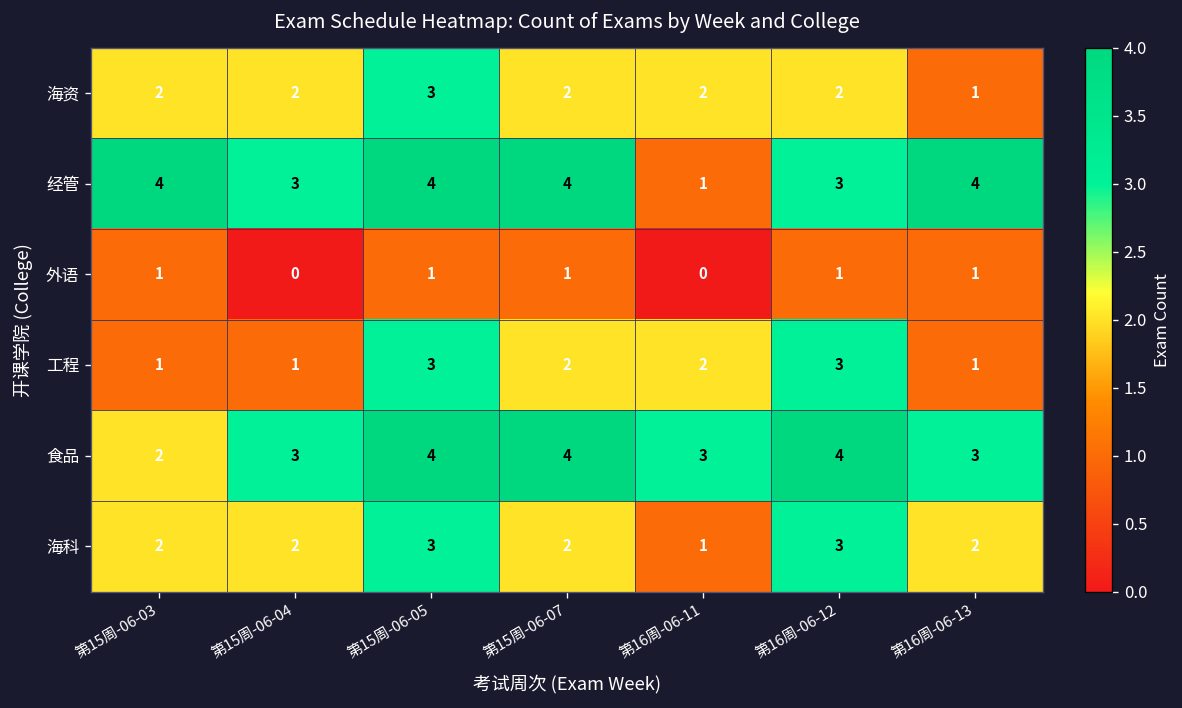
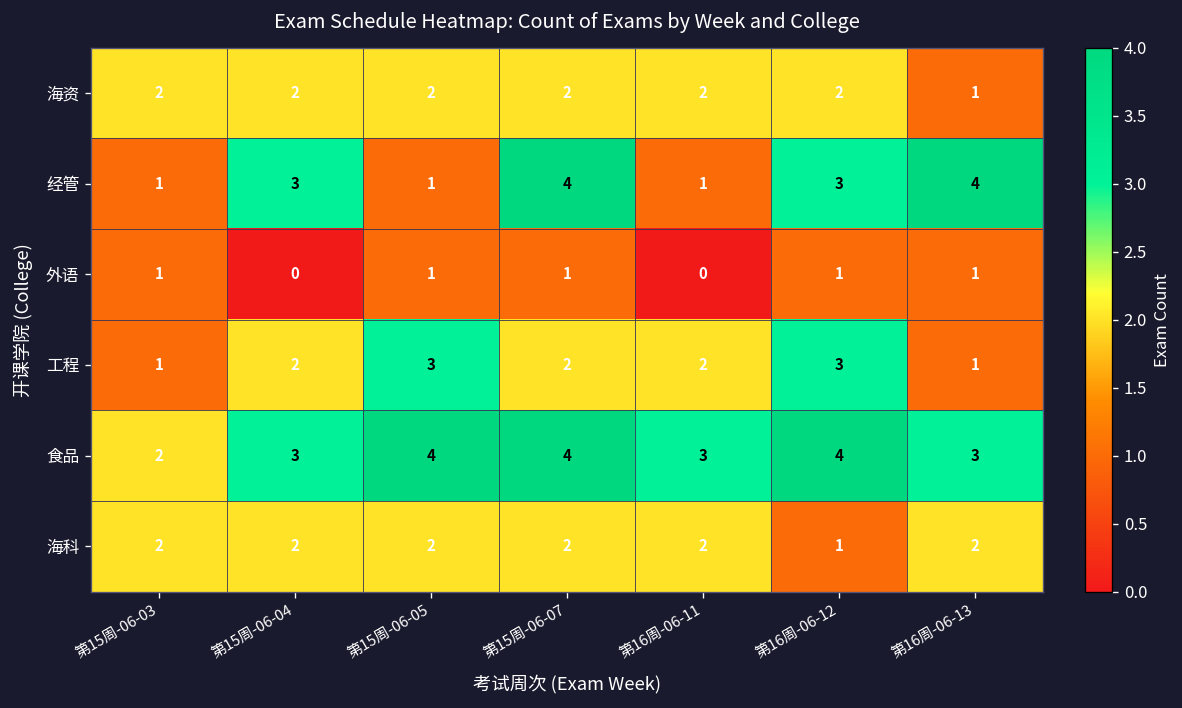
  {
    "海资": {
      "第15周-06-03": 2,
      "第15周-06-04": 2,
-     "第15周-06-05": 3,
+     "第15周-06-05": 2,
      "第15周-06-07": 2,
      "第16周-06-11": 2,
      "第16周-06-12": 2,
      "第16周-06-13": 1
    },
    "经管": {
-     "第15周-06-03": 4,
+     "第15周-06-03": 1,
      "第15周-06-04": 3,
-     "第15周-06-05": 4,
+     "第15周-06-05": 1,
      "第15周-06-07": 4,
      "第16周-06-11": 1,
      "第16周-06-12": 3,
      "第16周-06-13": 4
    },
    "外语": {
      "第15周-06-03": 1,
      "第15周-06-04": 0,
      "第15周-06-05": 1,
      "第15周-06-07": 1,
      "第16周-06-11": 0,
      "第16周-06-12": 1,
      "第16周-06-13": 1
    },
    "工程": {
      "第15周-06-03": 1,
-     "第15周-06-04": 1,
+     "第15周-06-04": 2,
      "第15周-06-05": 3,
      "第15周-06-07": 2,
      "第16周-06-11": 2,
      "第16周-06-12": 3,
      "第16周-06-13": 1
    },
    "食品": {
      "第15周-06-03": 2,
      "第15周-06-04": 3,
      "第15周-06-05": 4,
      "第15周-06-07": 4,
      "第16周-06-11": 3,
      "第16周-06-12": 4,
      "第16周-06-13": 3
    },
    "海科": {
      "第15周-06-03": 2,
      "第15周-06-04": 2,
-     "第15周-06-05": 3,
+     "第15周-06-05": 2,
      "第15周-06-07": 2,
-     "第16周-06-11": 1,
-     "第16周-06-12": 3,
+     "第16周-06-11": 2,
+     "第16周-06-12": 1,
      "第16周-06-13": 2
    }
  }
